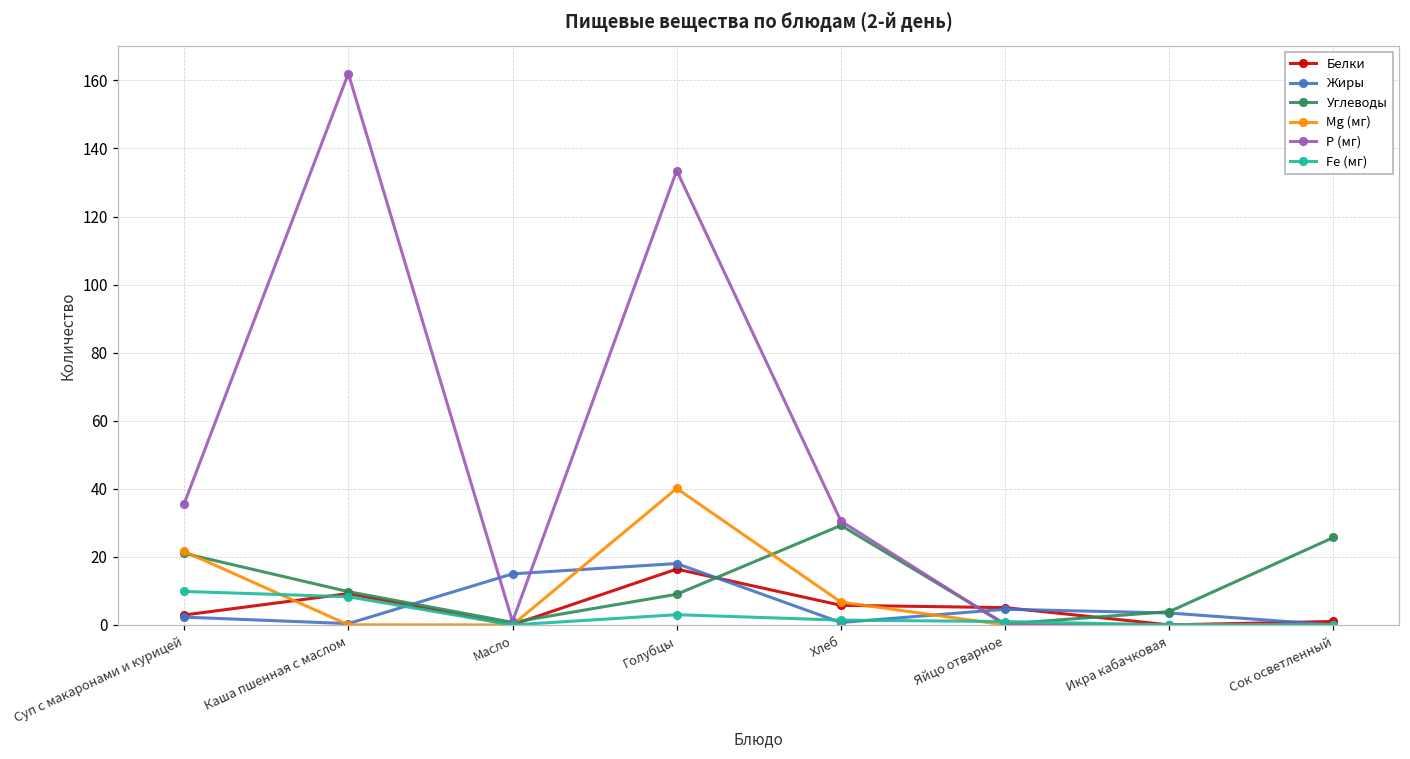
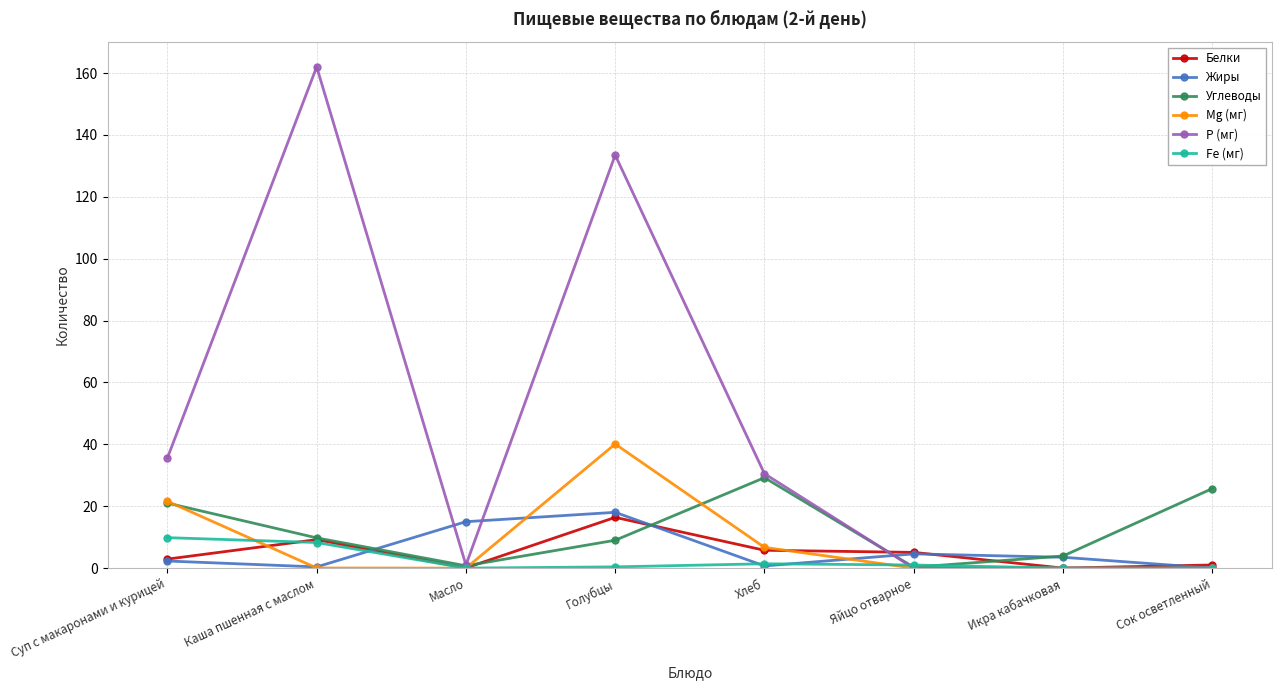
  {
    "Белки": {
      "Голубцы": 16,
      "Хлеб": 6,
      "Сок осветленный": 1
    },
    "Жиры": {
      "Масло": 15,
      "Голубцы": 18
    },
    "Углеводы": {
      "Голубцы": 9,
      "Хлеб": 29,
      "Сок осветленный": 26
    },
    "Mg (мг)": {
      "Голубцы": 40,
      "Хлеб": 7
    },
    "Р (мг)": {
      "Суп с макаронами и курицей": 36,
      "Каша пшенная с маслом": 162,
      "Голубцы": 134,
      "Хлеб": 31
    },
    "Fe (мг)": {
      "Суп с макаронами и курицей": 10,
      "Каша пшенная с маслом": 8,
-     "Голубцы": 3
+     "Голубцы": 0
    }
  }
